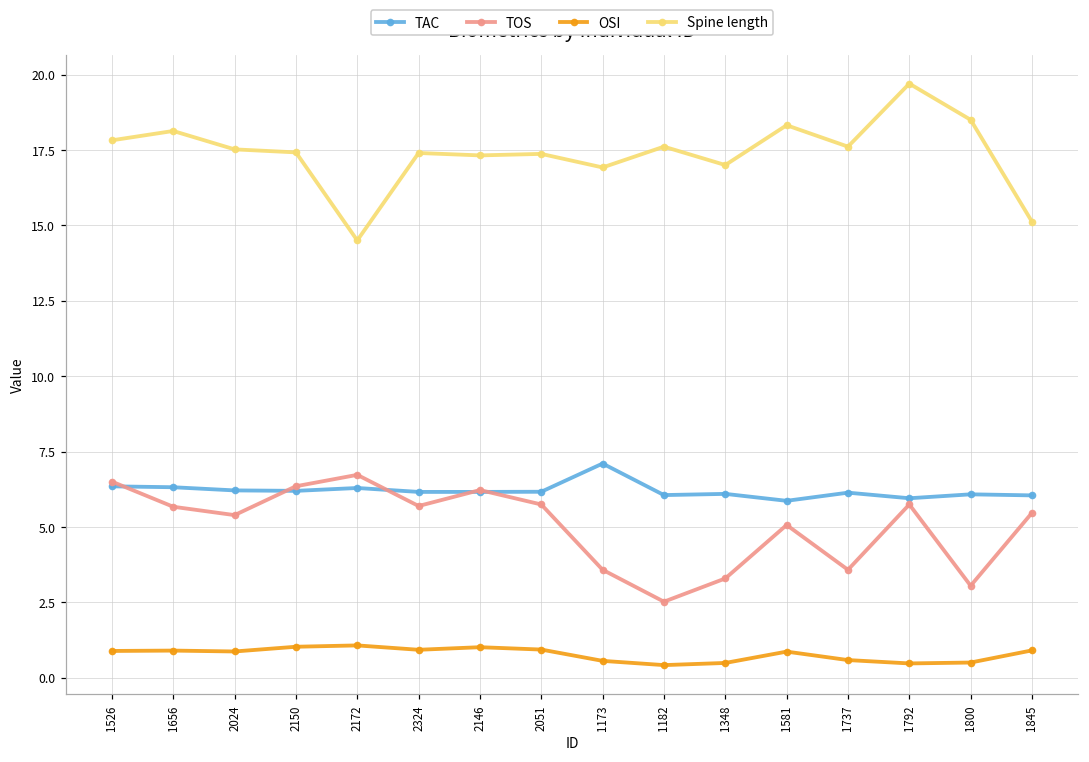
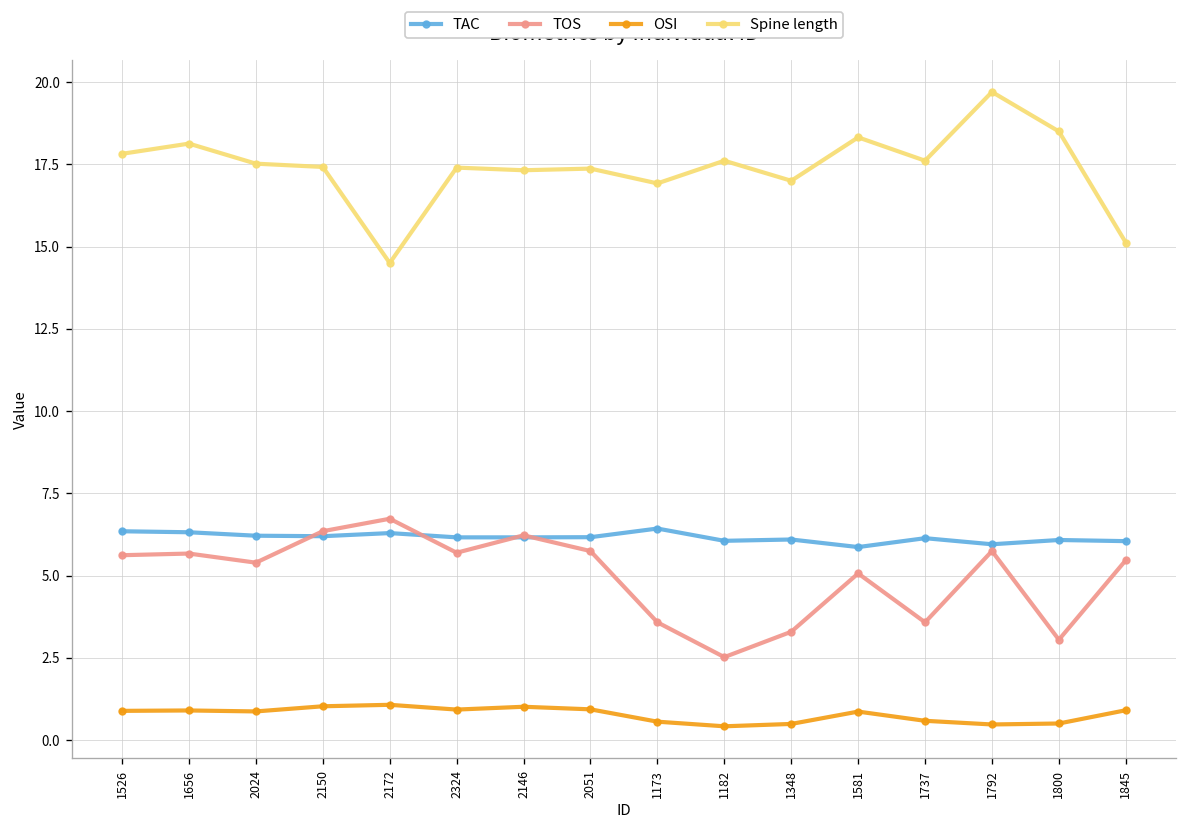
  {
    "TAC": {
      "1526": 6.3,
      "1656": 6.3,
      "2024": 6.2,
      "2150": 6.2,
      "2172": 6.3,
      "2324": 6.2,
      "2051": 6.2,
-     "1173": 7.1,
+     "1173": 6.4,
      "1182": 6.1,
      "1348": 6.1,
      "1581": 5.9,
      "1737": 6.1,
      "1792": 5.9,
      "1800": 6.1,
      "1845": 6.0
    },
    "TOS": {
-     "1526": 6.5,
+     "1526": 5.6,
      "1656": 5.7,
      "2024": 5.4,
      "2150": 6.3,
      "2172": 6.7,
      "2324": 5.7,
      "2051": 5.7,
      "1173": 3.6,
      "1182": 2.5,
      "1348": 3.3,
      "1581": 5.1,
      "1737": 3.6,
      "1792": 5.7,
      "1800": 3.0,
      "1845": 5.5
    },
    "OSI": {
      "1526": 0.9,
      "1656": 0.9,
      "2024": 0.9,
      "2150": 1.0,
      "2172": 1.1,
      "2324": 0.9,
      "2146": 1.0,
      "2051": 0.9,
      "1173": 0.6,
      "1182": 0.4,
      "1348": 0.5,
      "1581": 0.9,
      "1737": 0.6,
      "1792": 0.5,
      "1800": 0.5,
      "1845": 0.9
    },
    "Spine length": {
      "1526": 17.8,
      "1656": 18.1,
      "2024": 17.5,
      "2150": 17.4,
      "2172": 14.5,
      "2324": 17.4,
      "2146": 17.3,
      "2051": 17.4,
      "1173": 16.9,
      "1182": 17.6,
      "1348": 17.0,
      "1581": 18.3,
      "1737": 17.6,
      "1792": 19.7,
      "1800": 18.5,
      "1845": 15.1
    }
  }
